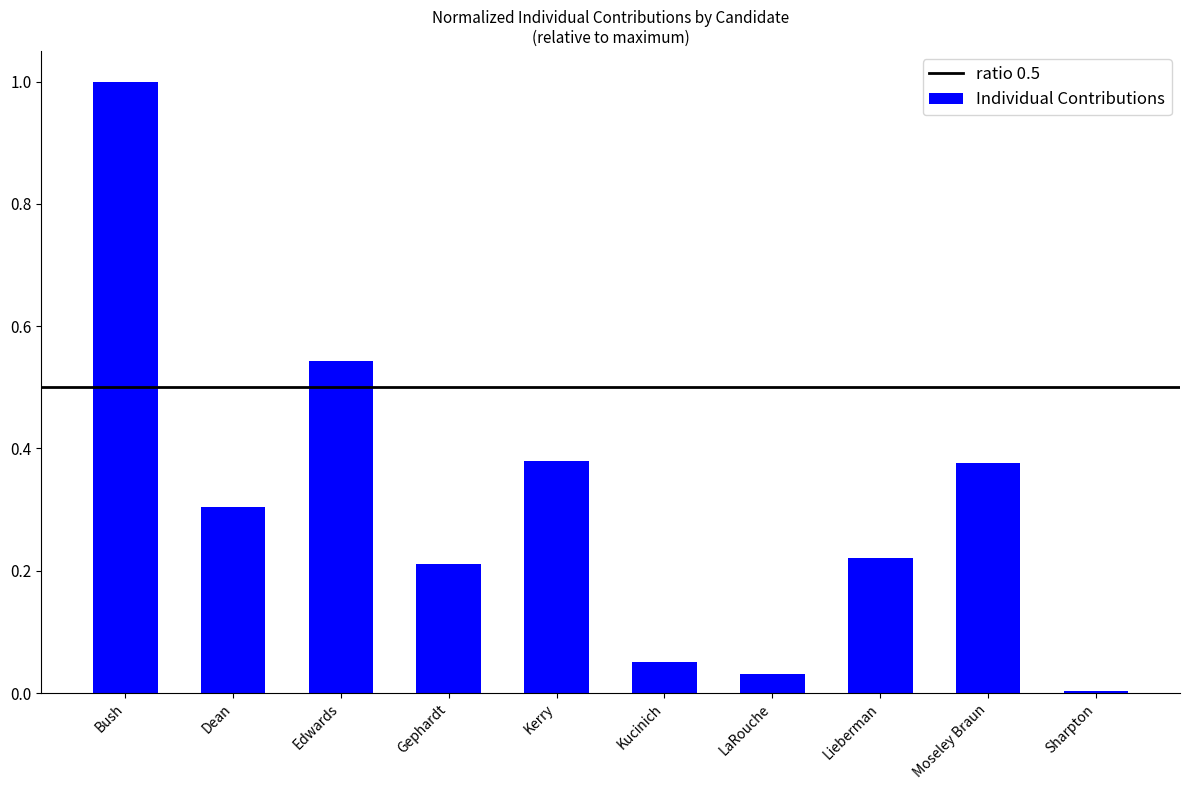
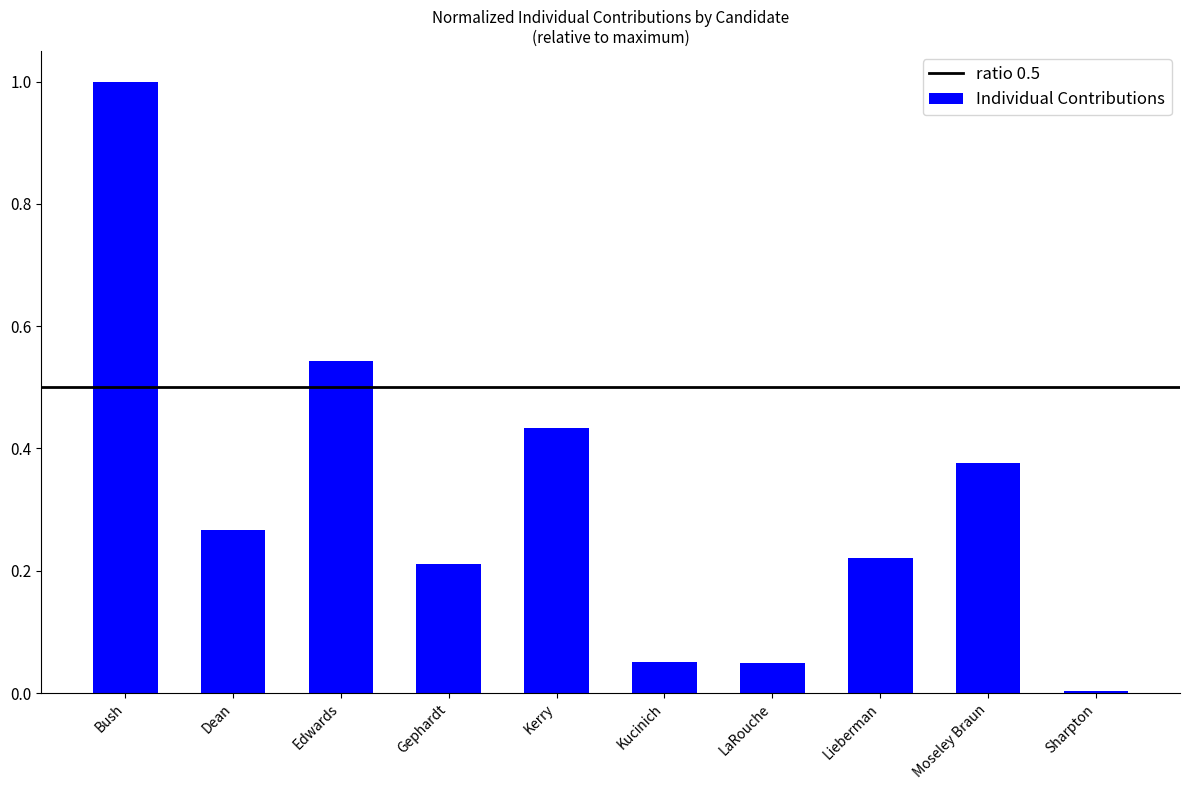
  {
    "Bush": 1.00,
-   "Dean": 0.30,
+   "Dean": 0.27,
    "Edwards": 0.54,
    "Gephardt": 0.21,
-   "Kerry": 0.38,
+   "Kerry": 0.43,
    "Kucinich": 0.05,
-   "LaRouche": 0.03,
+   "LaRouche": 0.05,
    "Lieberman": 0.22,
    "Moseley Braun": 0.38
  }
